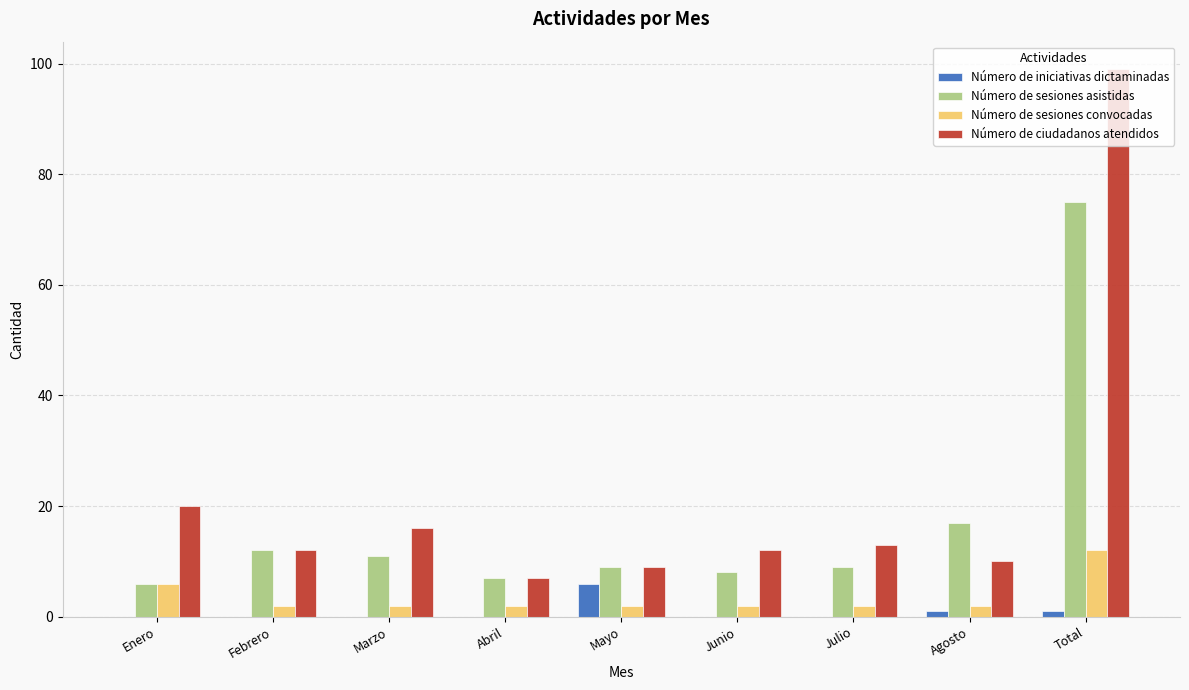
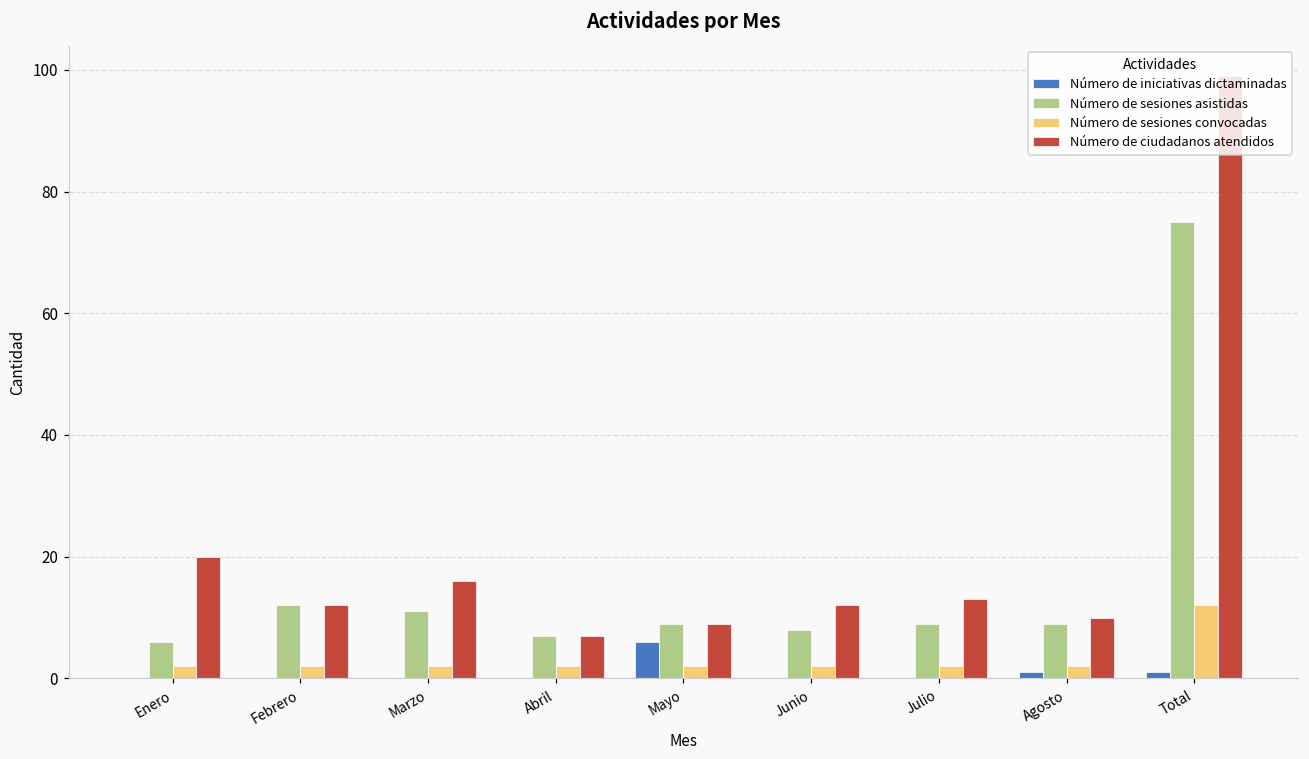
  {
    "Número de iniciativas dictaminadas": {
      "Enero": 0,
      "Febrero": 0,
      "Marzo": 0,
      "Abril": 0,
      "Mayo": 6,
      "Junio": 0,
      "Julio": 0,
      "Agosto": 1,
      "Total": 1
    },
    "Número de sesiones asistidas": {
      "Enero": 6,
      "Febrero": 12,
      "Marzo": 11,
      "Abril": 7,
      "Mayo": 9,
      "Junio": 8,
      "Julio": 9,
-     "Agosto": 17,
+     "Agosto": 9,
      "Total": 75
    },
    "Número de sesiones convocadas": {
-     "Enero": 6,
+     "Enero": 2,
      "Febrero": 2,
      "Marzo": 2,
      "Abril": 2,
      "Mayo": 2,
      "Junio": 2,
      "Julio": 2,
      "Agosto": 2,
      "Total": 12
    },
    "Número de ciudadanos atendidos": {
      "Enero": 20,
      "Febrero": 12,
      "Marzo": 16,
      "Abril": 7,
      "Mayo": 9,
      "Junio": 12,
      "Julio": 13,
      "Agosto": 10
    }
  }
